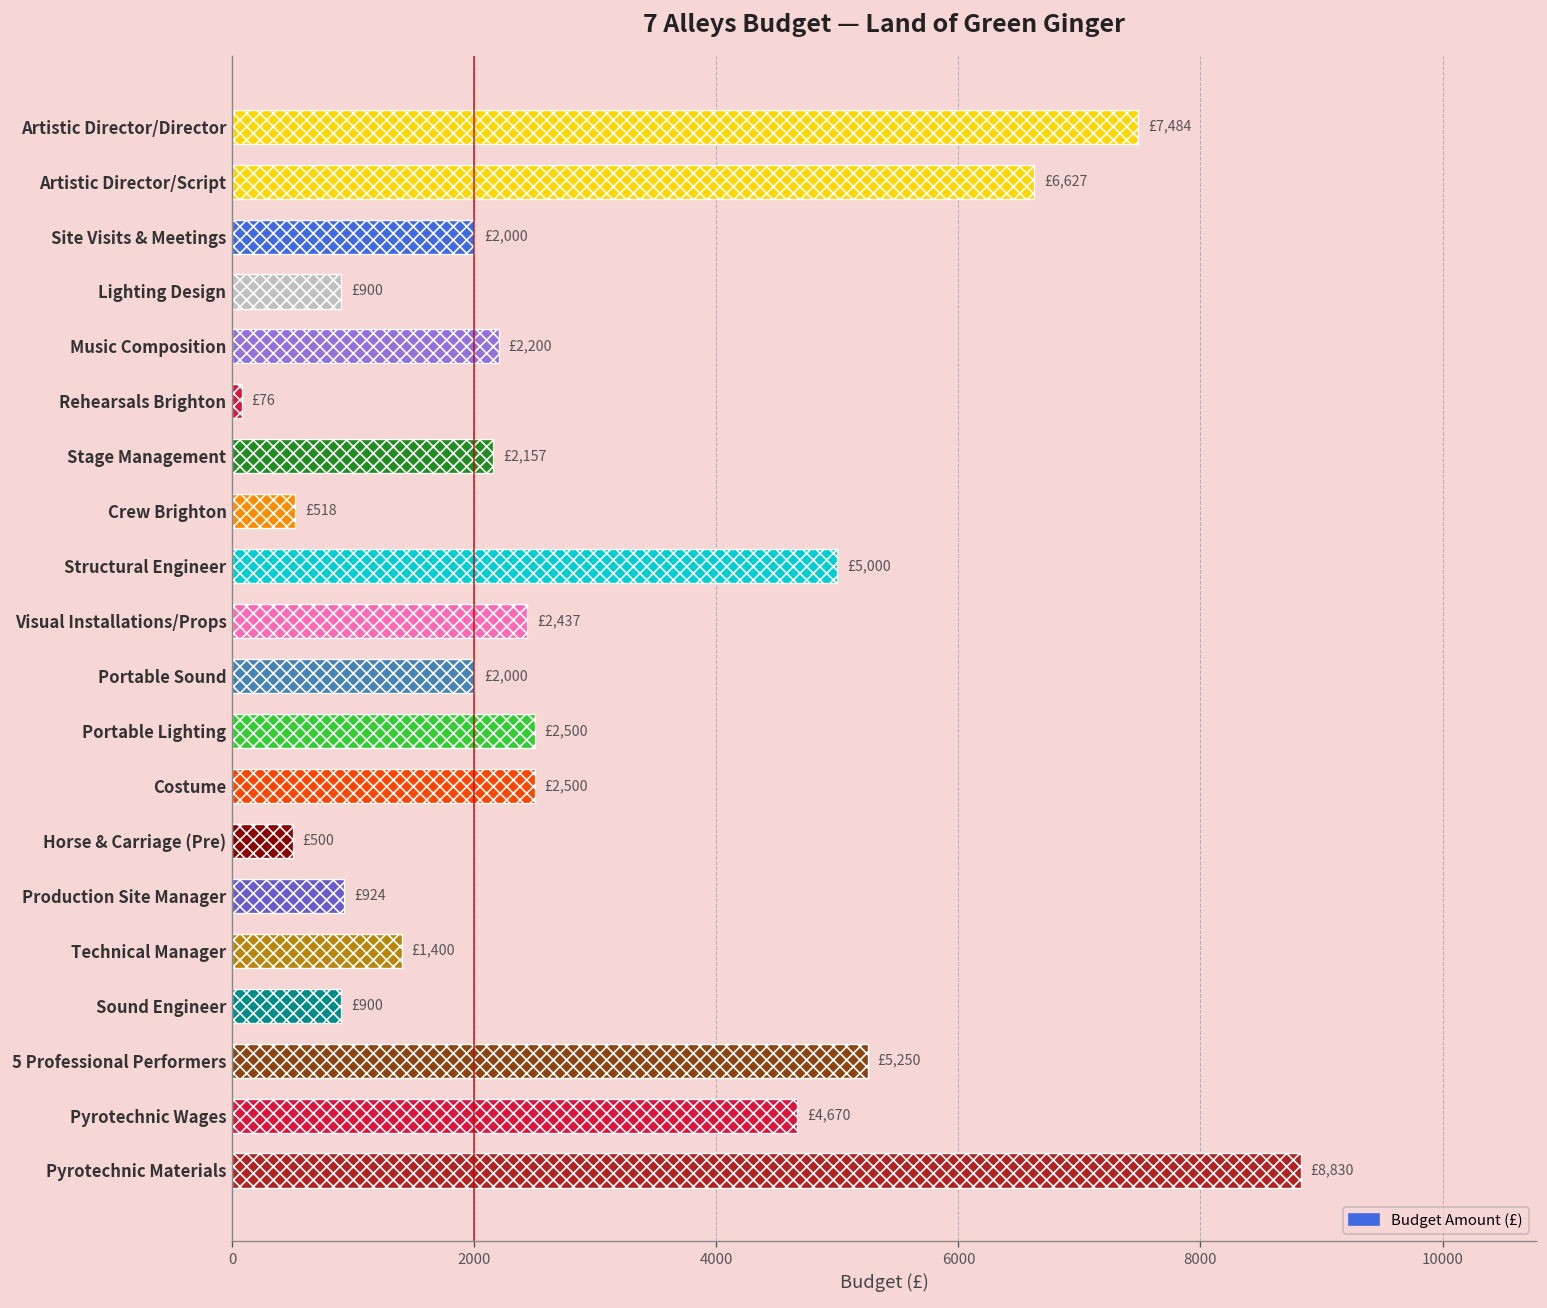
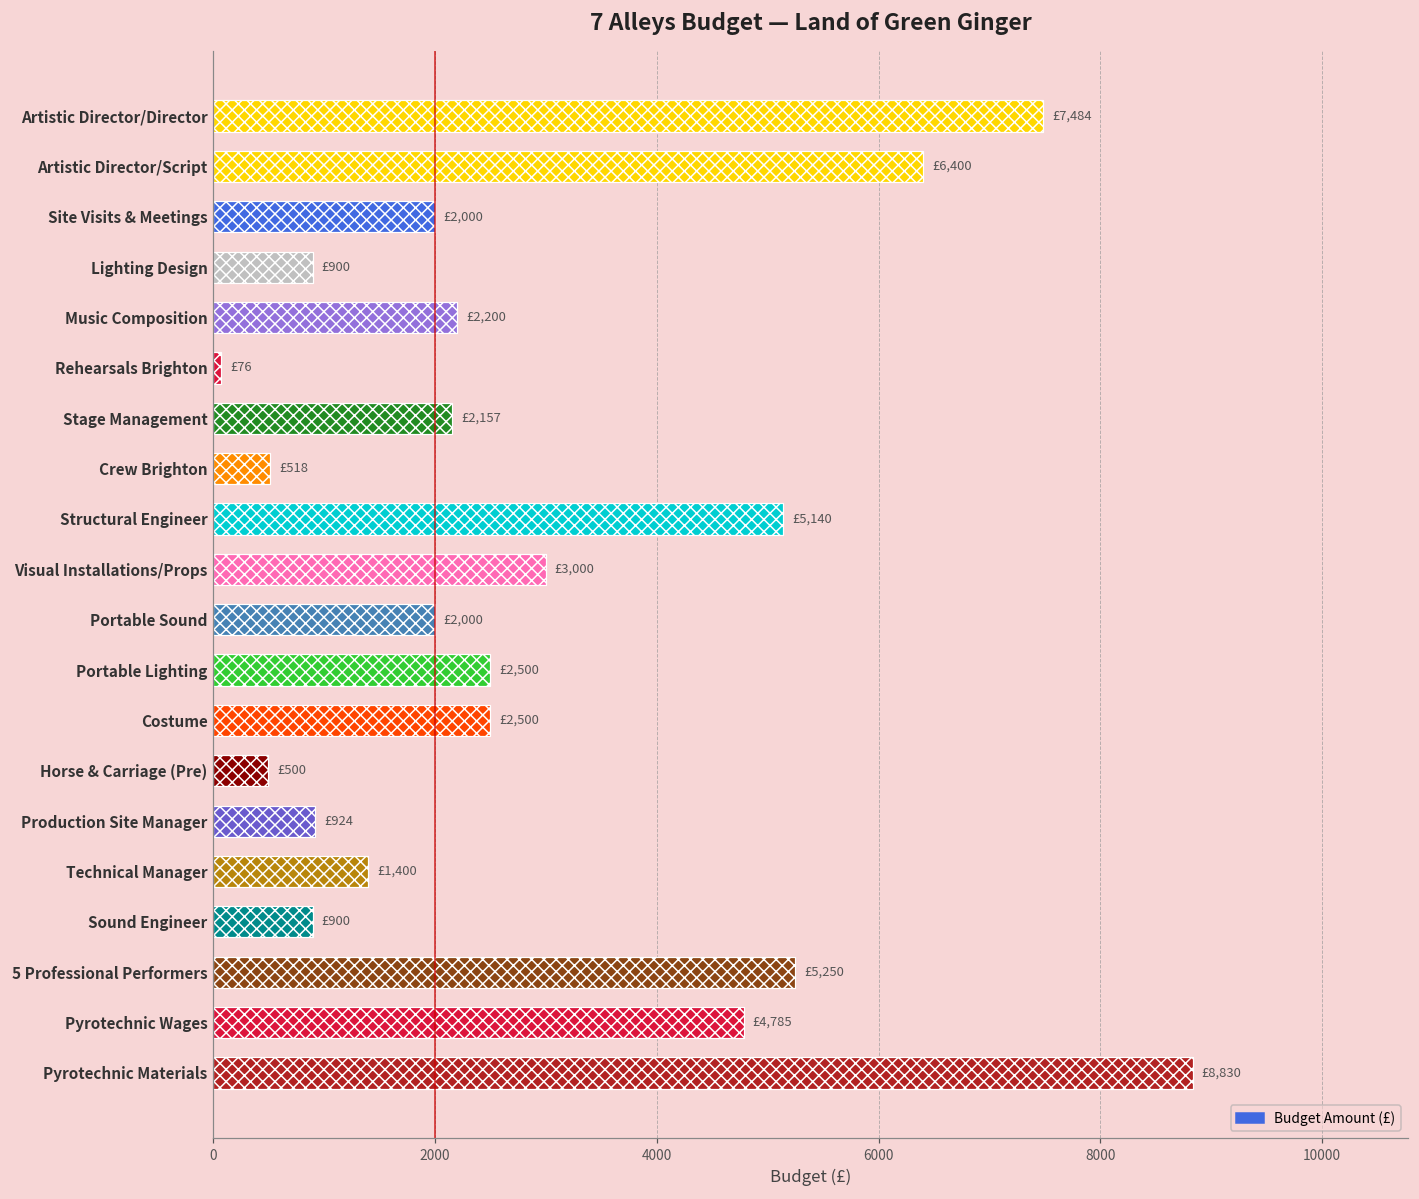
  {
    "Artistic Director/Director": "£7,484",
-   "Artistic Director/Script": "£6,627",
+   "Artistic Director/Script": "£6,400",
    "Site Visits & Meetings": "£2,000",
    "Lighting Design": "£900",
    "Music Composition": "£2,200",
    "Rehearsals Brighton": "£76",
    "Stage Management": "£2,157",
    "Crew Brighton": "£518",
-   "Structural Engineer": "£5,000",
-   "Visual Installations/Props": "£2,437",
+   "Structural Engineer": "£5,140",
+   "Visual Installations/Props": "£3,000",
    "Portable Sound": "£2,000",
    "Portable Lighting": "£2,500",
    "Costume": "£2,500",
    "Horse & Carriage (Pre)": "£500",
    "Production Site Manager": "£924",
    "Technical Manager": "£1,400",
    "Sound Engineer": "£900",
    "5 Professional Performers": "£5,250",
-   "Pyrotechnic Wages": "£4,670",
+   "Pyrotechnic Wages": "£4,785",
    "Pyrotechnic Materials": "£8,830"
  }
